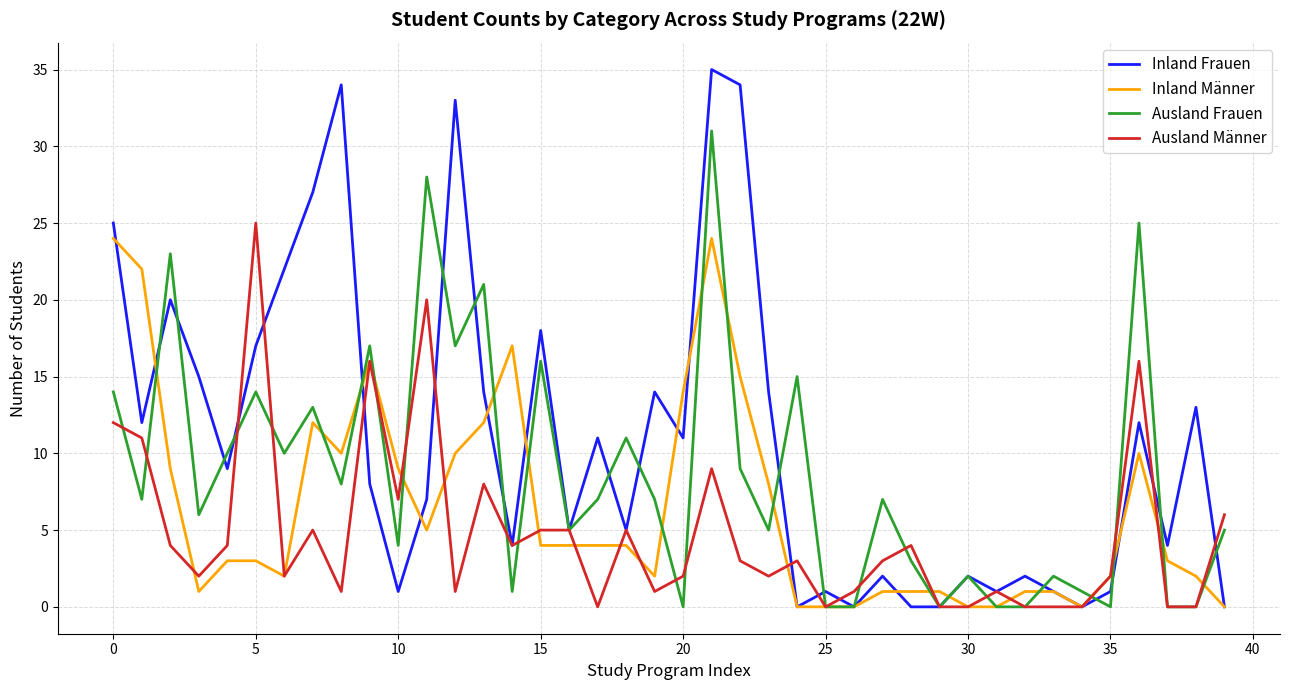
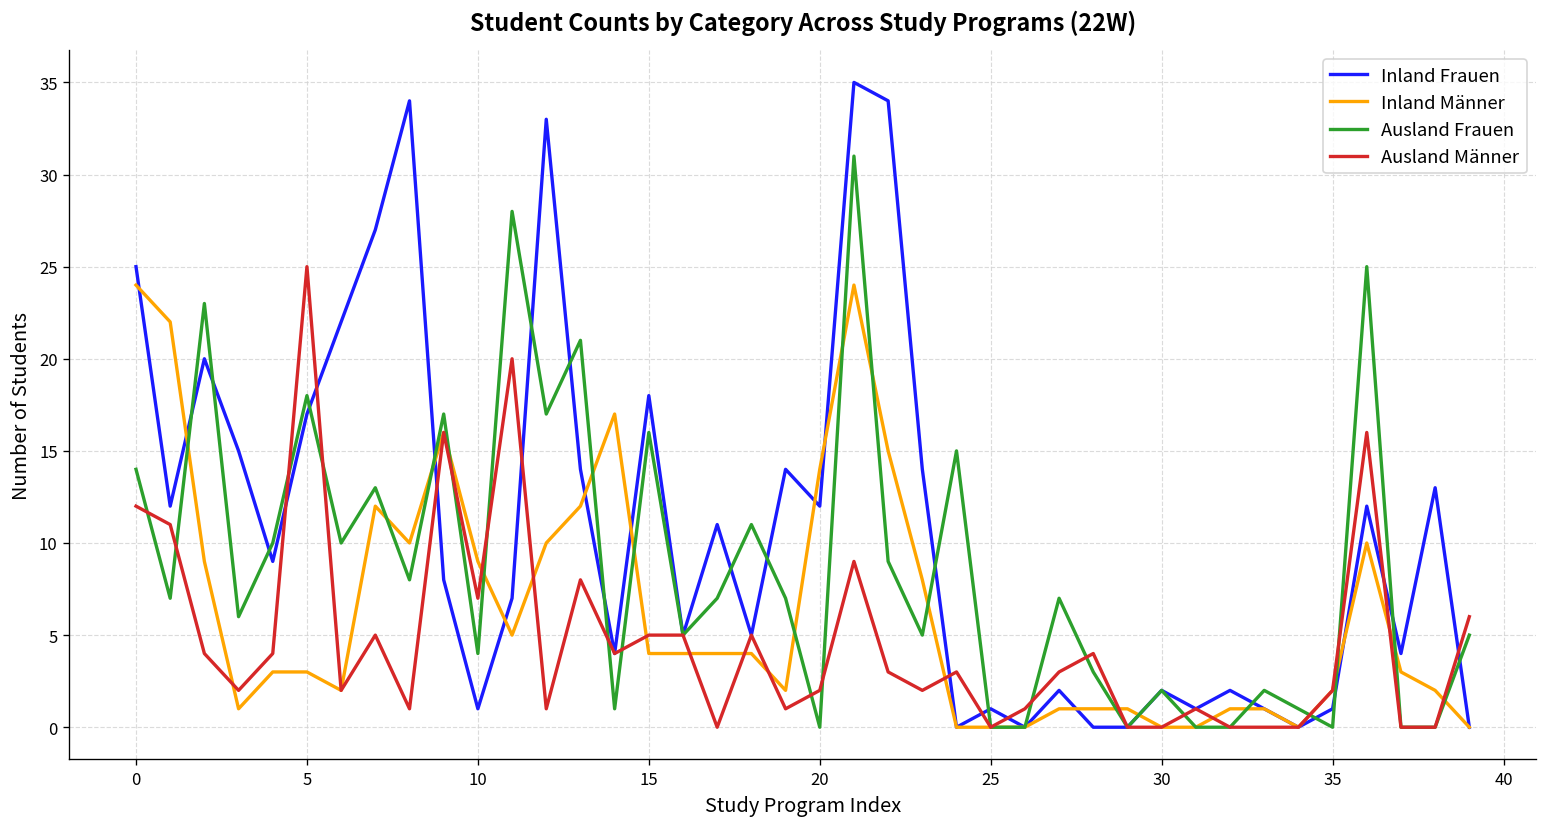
  {
    "Inland Frauen": {
      "0": 25,
      "5": 17,
      "10": 1,
      "15": 18,
-     "20": 11,
+     "20": 12,
      "25": 1,
      "35": 1
    },
    "Inland Männer": {
      "0": 24,
      "5": 3,
      "10": 9,
      "15": 4,
      "20": 14
    },
    "Ausland Frauen": {
      "0": 14,
-     "5": 14,
+     "5": 18,
      "10": 4,
      "15": 16,
      "20": 0,
      "35": 0
    },
    "Ausland Männer": {
      "0": 12,
      "5": 25,
      "10": 7,
      "15": 5,
      "20": 2
    }
  }
